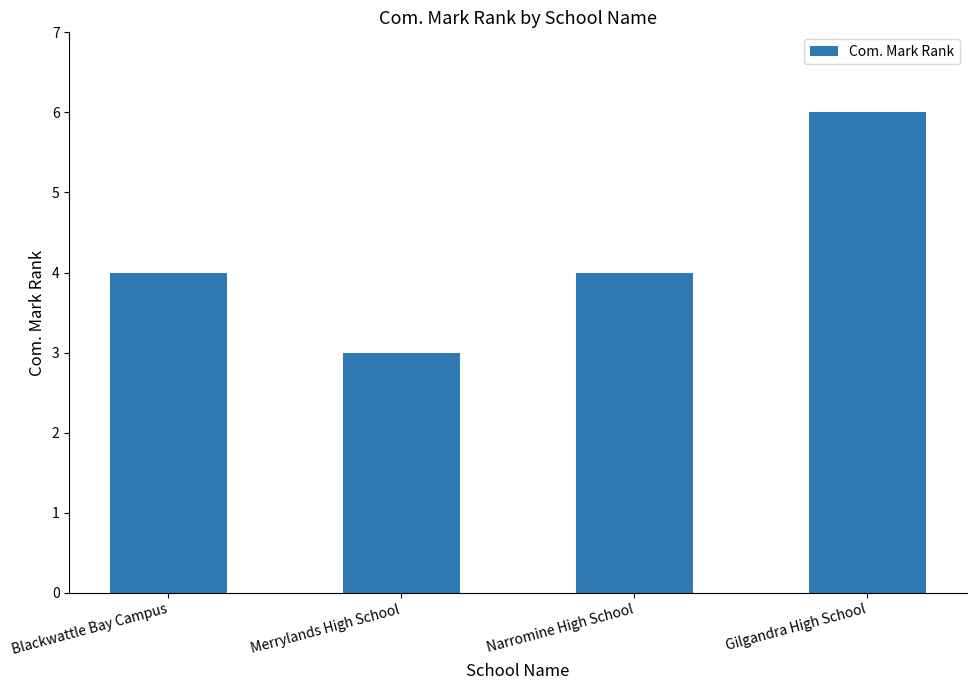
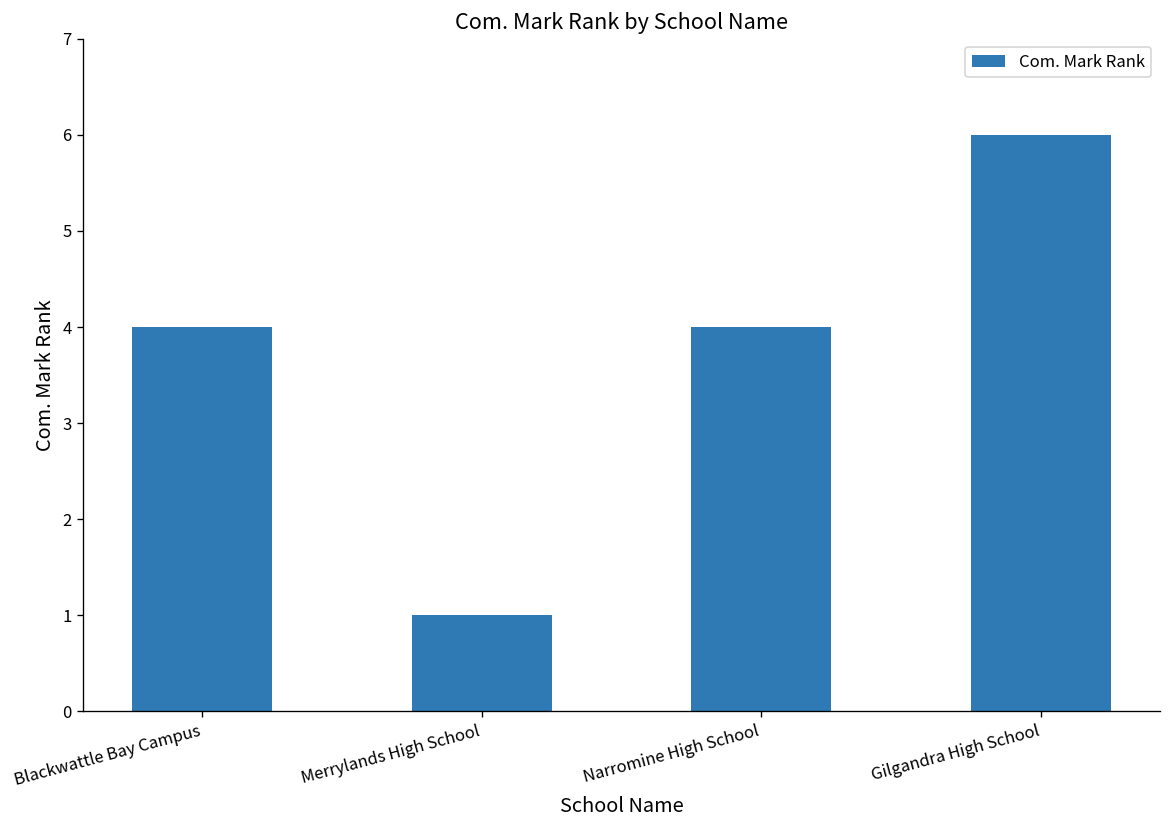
  {
    "Blackwattle Bay Campus": 4,
-   "Merrylands High School": 3,
+   "Merrylands High School": 1,
    "Narromine High School": 4,
    "Gilgandra High School": 6
  }
